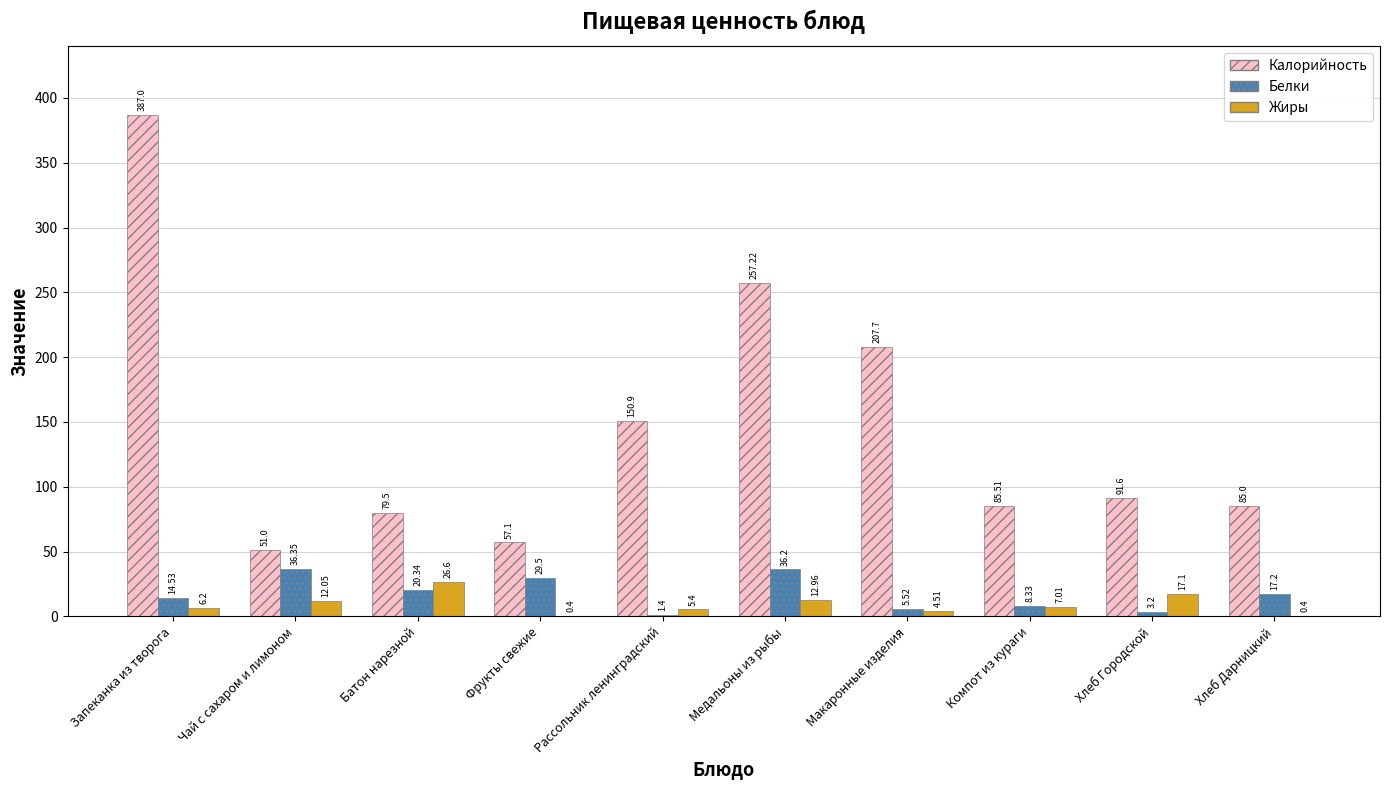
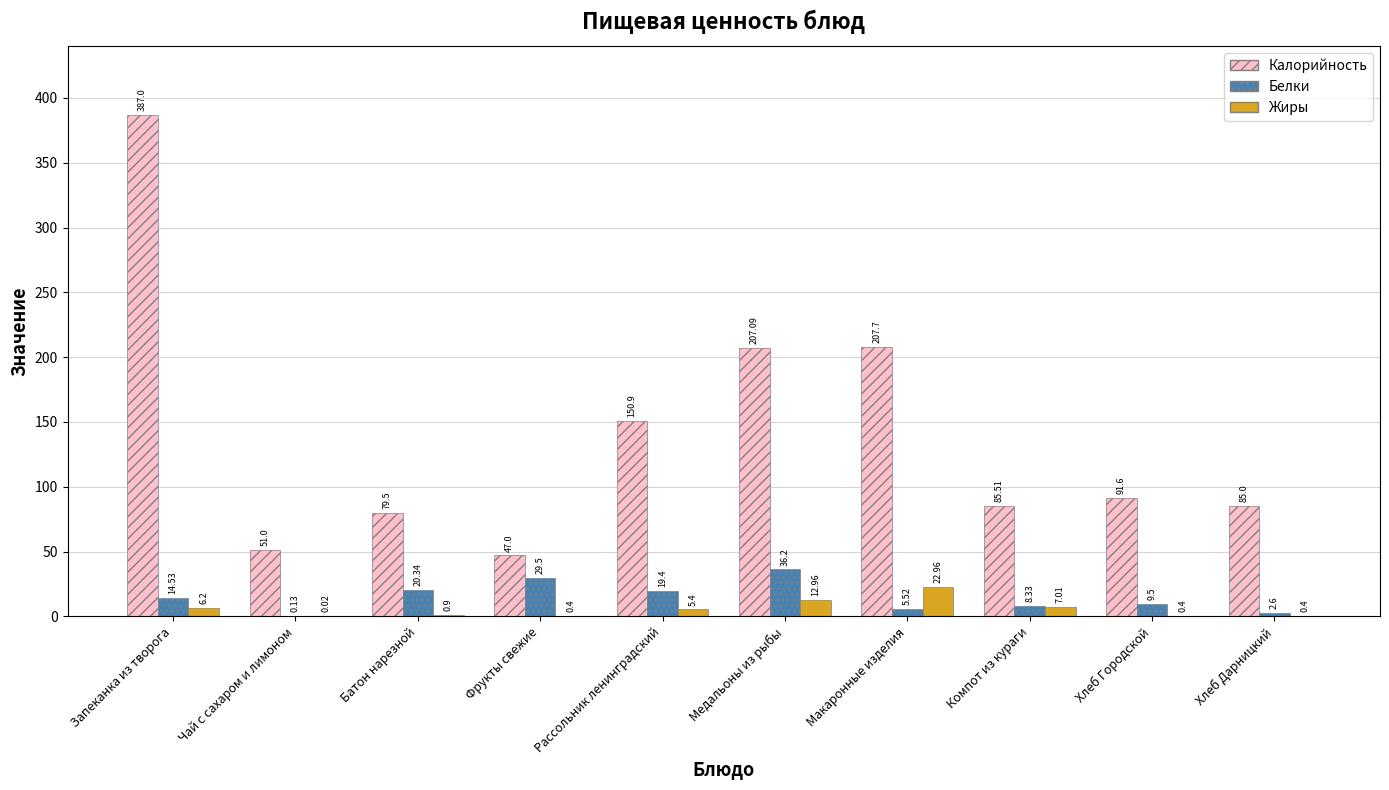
  {
    "Калорийность": {
      "Запеканка из творога": 387.0,
      "Чай с сахаром и лимоном": 51.0,
      "Батон нарезной": 79.5,
-     "Фрукты свежие": 57.1,
+     "Фрукты свежие": 47.0,
      "Рассольник ленинградский": 150.9,
-     "Медальоны из рыбы": 257.22,
+     "Медальоны из рыбы": 207.09,
      "Макаронные изделия": 207.7,
      "Компот из кураги": 85.51,
      "Хлеб Городской": 91.6,
      "Хлеб Дарницкий": 85.0
    },
    "Белки": {
      "Запеканка из творога": 14.53,
-     "Чай с сахаром и лимоном": 36.35,
+     "Чай с сахаром и лимоном": 0.13,
      "Батон нарезной": 20.34,
      "Фрукты свежие": 29.5,
-     "Рассольник ленинградский": 1.4,
+     "Рассольник ленинградский": 19.4,
      "Медальоны из рыбы": 36.2,
      "Макаронные изделия": 5.52,
      "Компот из кураги": 8.33,
-     "Хлеб Городской": 3.2,
-     "Хлеб Дарницкий": 17.2
+     "Хлеб Городской": 9.5,
+     "Хлеб Дарницкий": 2.6
    },
    "Жиры": {
      "Запеканка из творога": 6.2,
-     "Чай с сахаром и лимоном": 12.05,
-     "Батон нарезной": 26.6,
+     "Чай с сахаром и лимоном": 0.02,
+     "Батон нарезной": 0.9,
      "Фрукты свежие": 0.4,
      "Рассольник ленинградский": 5.4,
      "Медальоны из рыбы": 12.96,
-     "Макаронные изделия": 4.51,
+     "Макаронные изделия": 22.96,
      "Компот из кураги": 7.01,
-     "Хлеб Городской": 17.1,
+     "Хлеб Городской": 0.4,
      "Хлеб Дарницкий": 0.4
    }
  }
